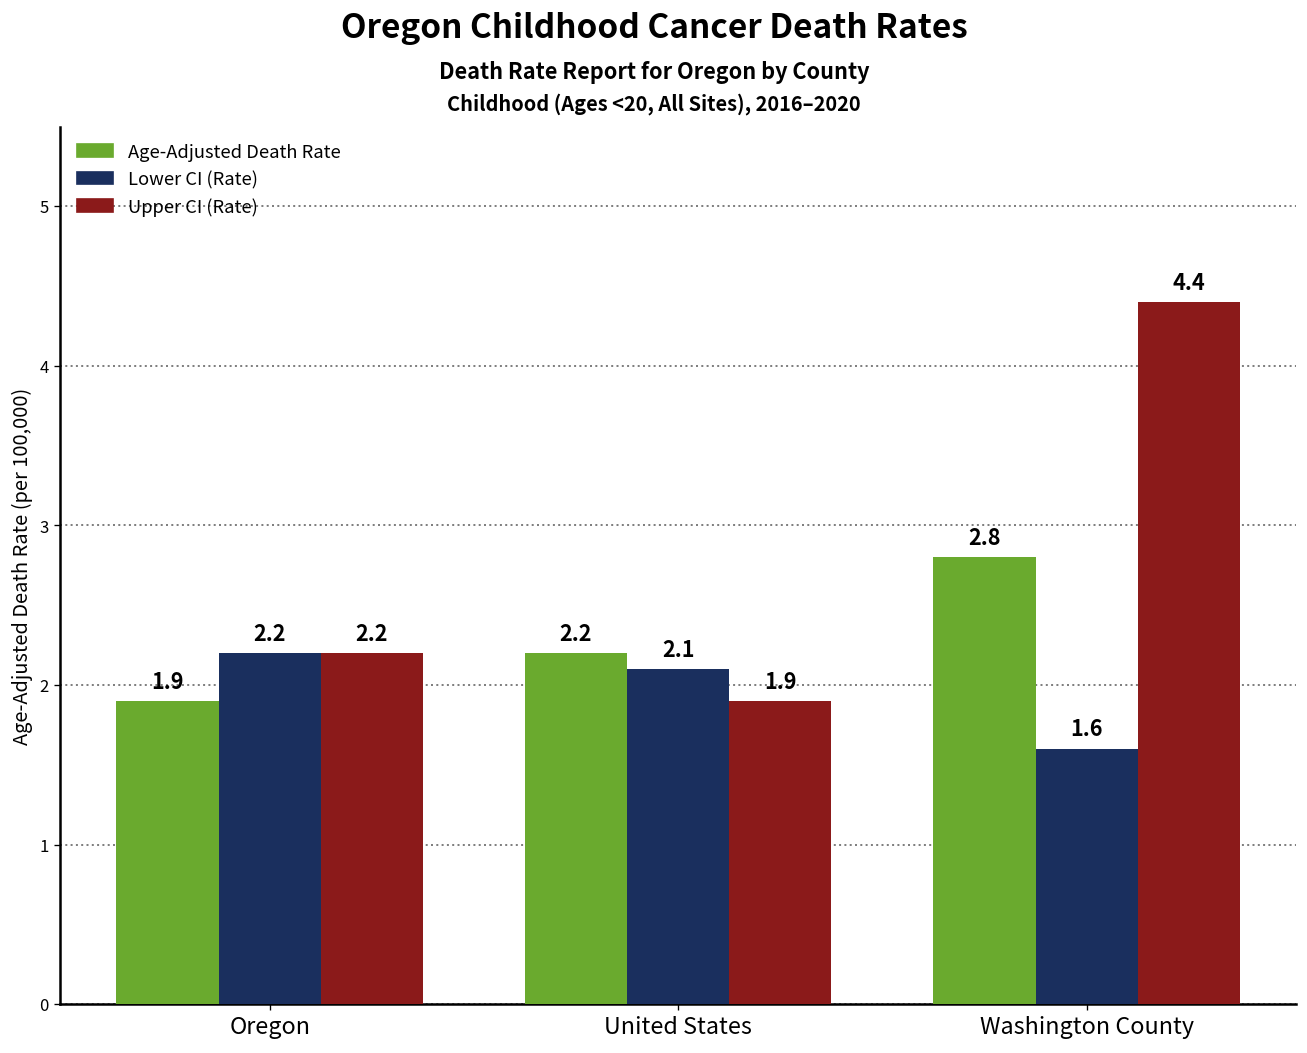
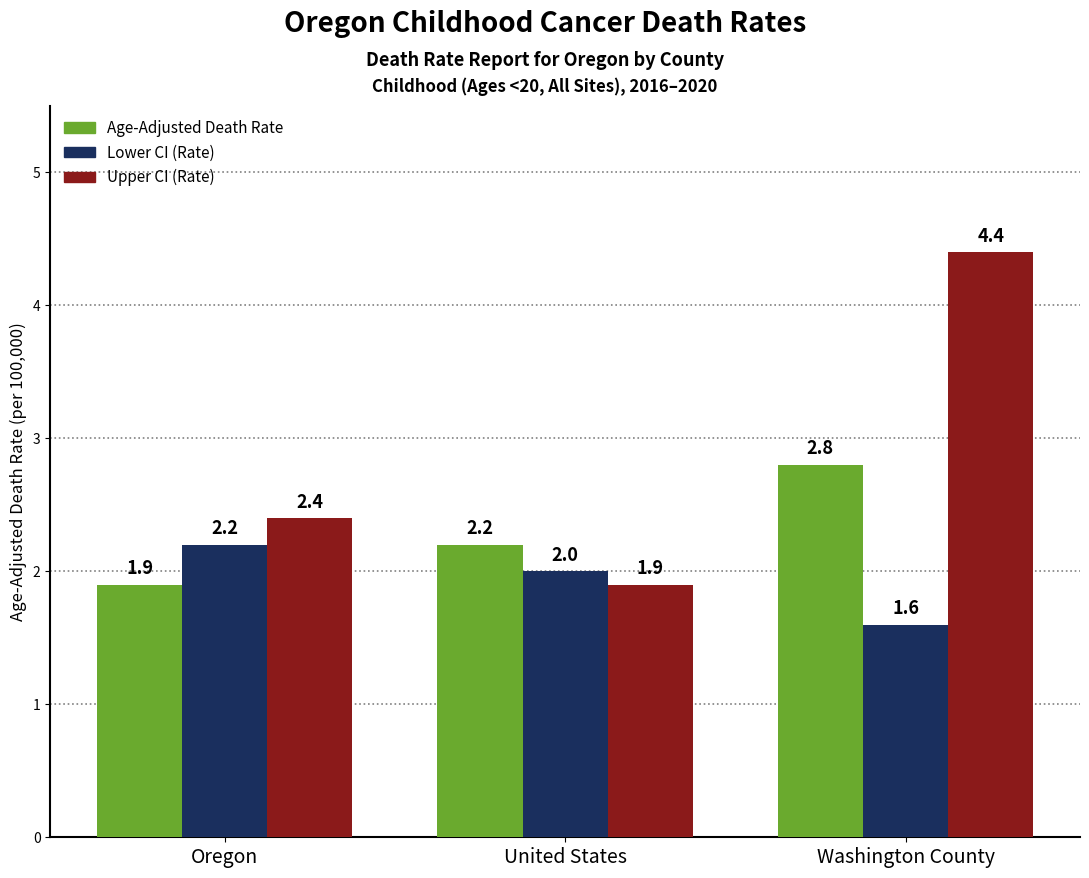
  {
    "Age-Adjusted Death Rate": {
      "Oregon": 1.9,
      "United States": 2.2,
      "Washington County": 2.8
    },
    "Lower CI (Rate)": {
      "Oregon": 2.2,
-     "United States": 2.1,
+     "United States": 2.0,
      "Washington County": 1.6
    },
    "Upper CI (Rate)": {
-     "Oregon": 2.2,
+     "Oregon": 2.4,
      "United States": 1.9,
      "Washington County": 4.4
    }
  }
